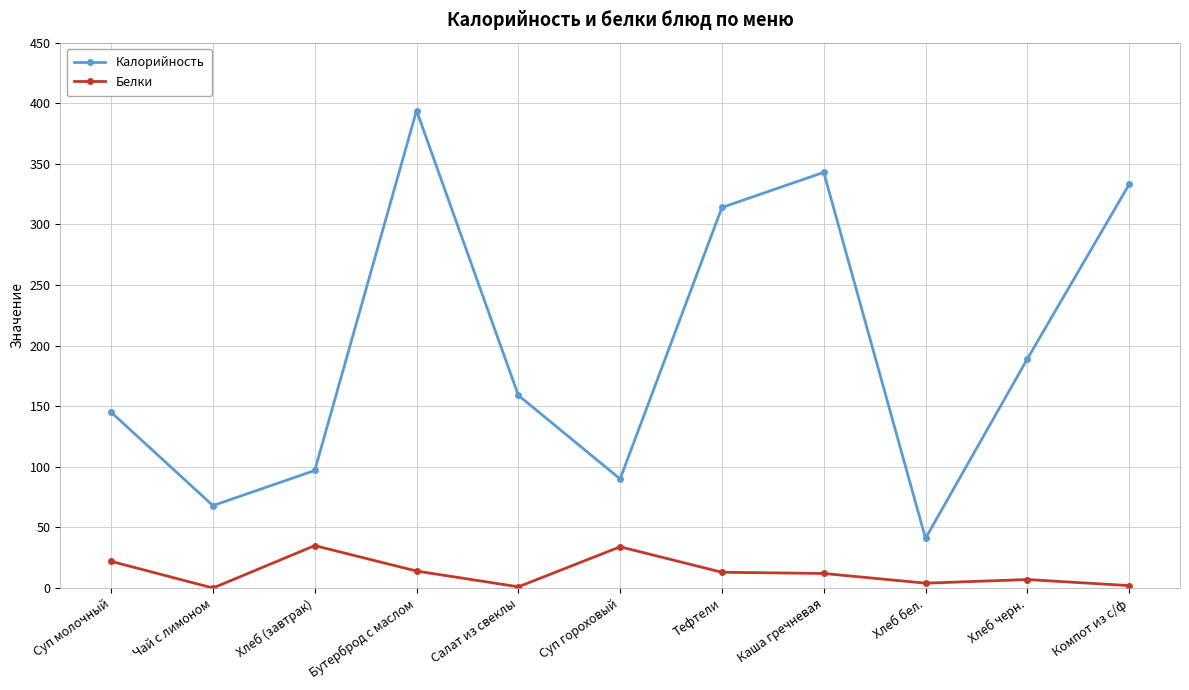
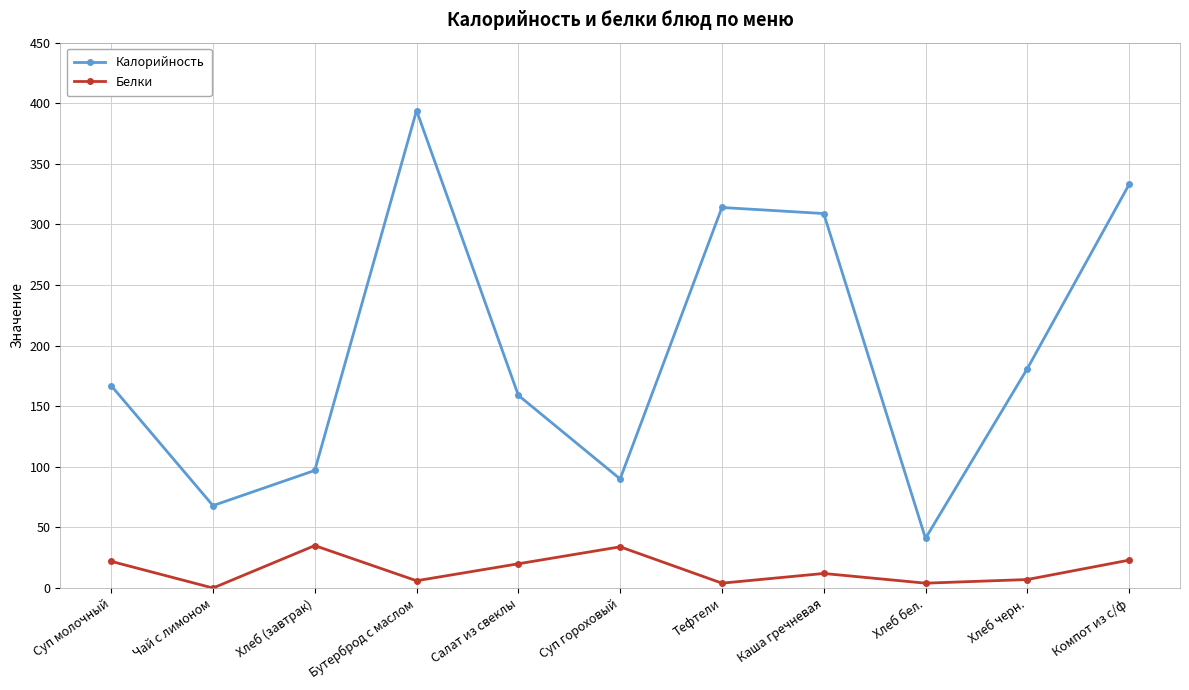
  {
    "Калорийность": {
-     "Суп молочный": 145,
+     "Суп молочный": 167,
      "Чай с лимоном": 68,
      "Хлеб (завтрак)": 97,
      "Бутерброд с маслом": 394,
      "Салат из свеклы": 159,
      "Суп гороховый": 90,
      "Тефтели": 314,
-     "Каша гречневая": 343,
+     "Каша гречневая": 309,
      "Хлеб бел.": 41,
-     "Хлеб черн.": 189,
+     "Хлеб черн.": 181,
      "Компот из с/ф": 333
    },
    "Белки": {
      "Суп молочный": 22,
      "Чай с лимоном": 0,
      "Хлеб (завтрак)": 35,
-     "Бутерброд с маслом": 14,
-     "Салат из свеклы": 1,
+     "Бутерброд с маслом": 6,
+     "Салат из свеклы": 20,
      "Суп гороховый": 34,
-     "Тефтели": 13,
+     "Тефтели": 4,
      "Каша гречневая": 12,
      "Хлеб бел.": 4,
      "Хлеб черн.": 7,
-     "Компот из с/ф": 2
+     "Компот из с/ф": 23
    }
  }
